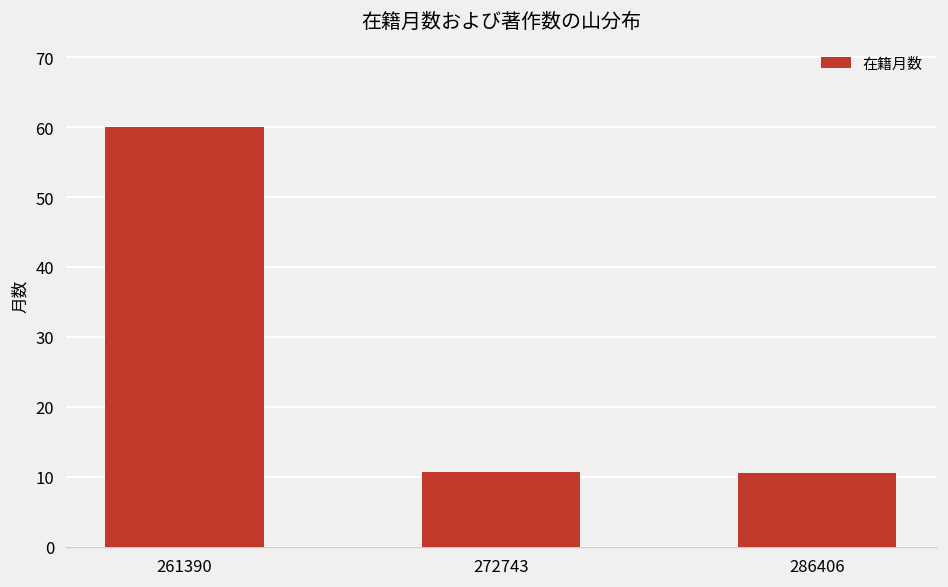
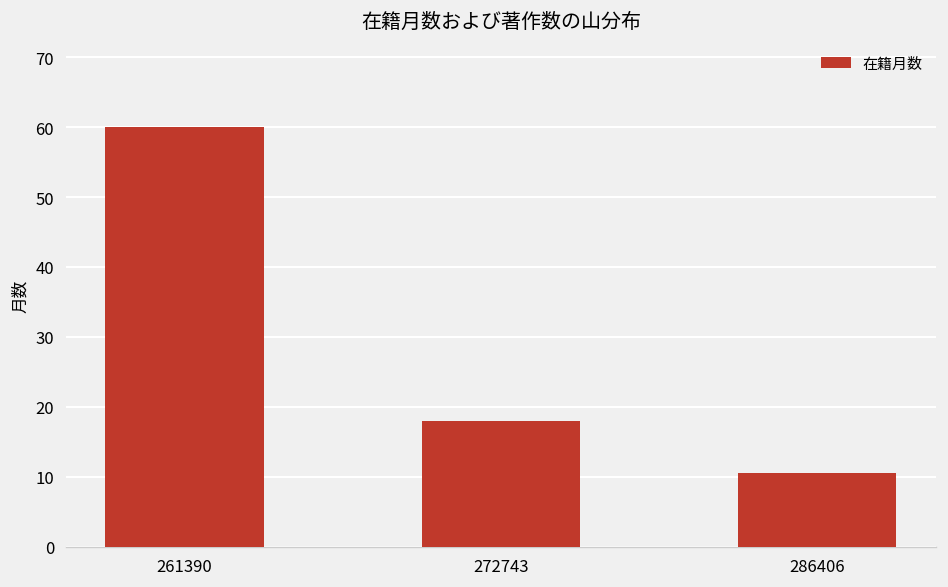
  {
    "261390": 60,
-   "272743": 11,
+   "272743": 18,
    "286406": 11
  }
